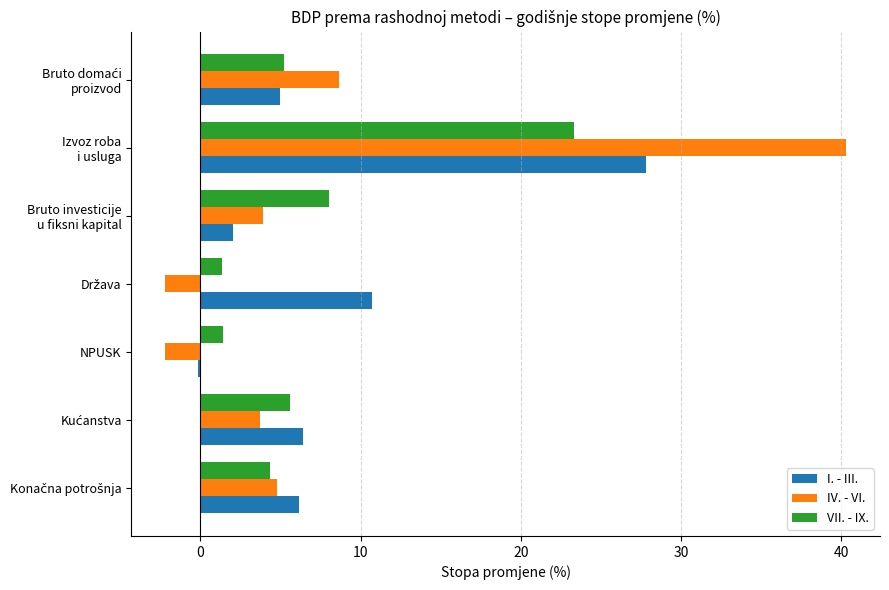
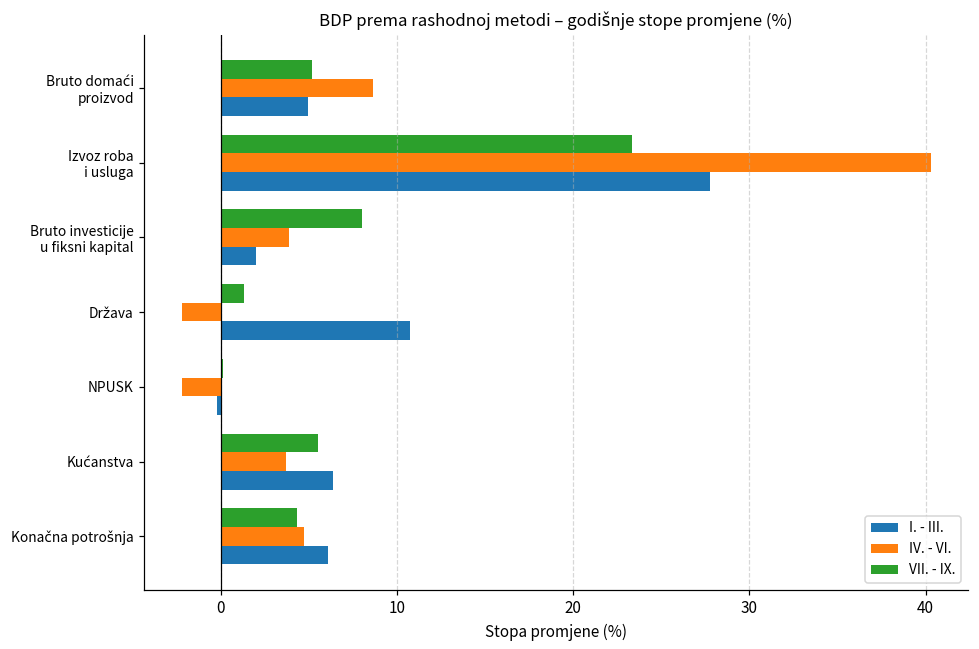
  {
    "I. - III.": {
      "Bruto domaći proizvod": 5.0,
      "Izvoz roba i usluga": 27.8,
      "Bruto investicije u fiksni kapital": 2.0,
      "Država": 10.7,
      "NPUSK": -0.2,
      "Kućanstva": 6.4,
      "Konačna potrošnja": 6.1
    },
    "IV. - VI.": {
      "Bruto domaći proizvod": 8.7,
      "Izvoz roba i usluga": 40.3,
      "Bruto investicije u fiksni kapital": 3.9,
      "Država": -2.2,
      "NPUSK": -2.2,
      "Kućanstva": 3.7,
      "Konačna potrošnja": 4.8
    },
    "VII. - IX.": {
      "Bruto domaći proizvod": 5.2,
      "Izvoz roba i usluga": 23.3,
      "Bruto investicije u fiksni kapital": 8.0,
      "Država": 1.3,
-     "NPUSK": 1.4,
+     "NPUSK": 0.2,
      "Kućanstva": 5.6,
      "Konačna potrošnja": 4.3
    }
  }
